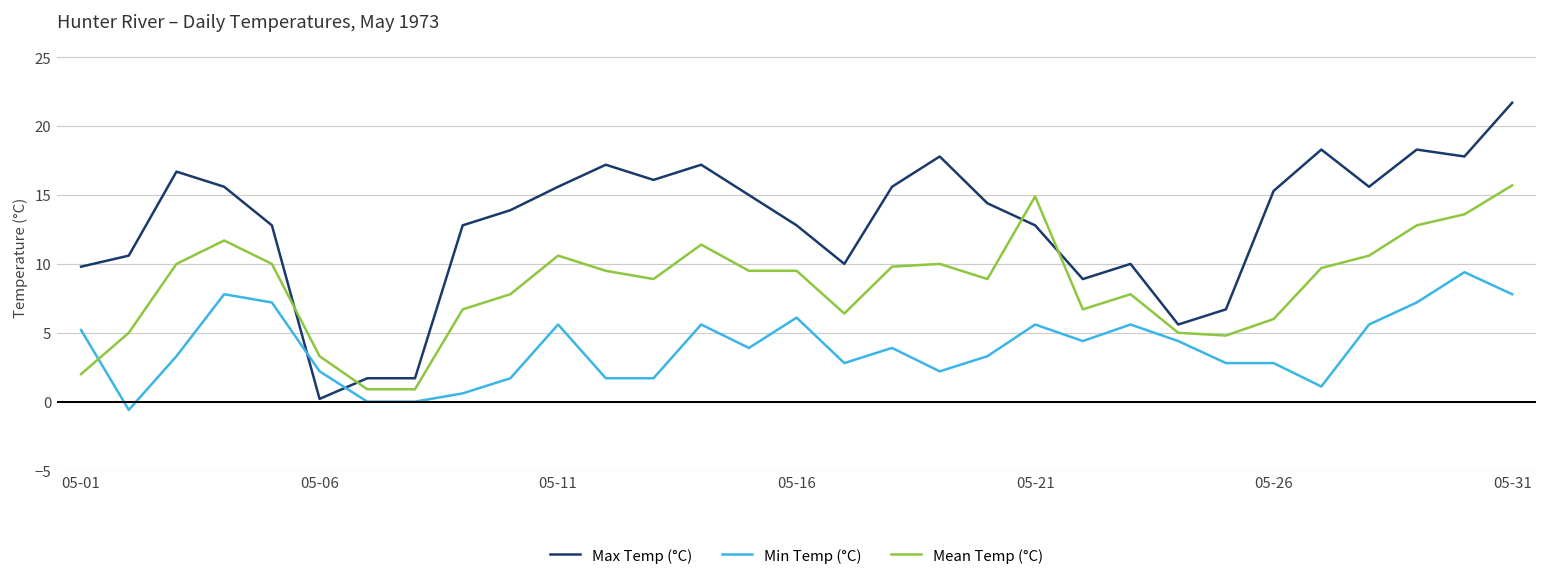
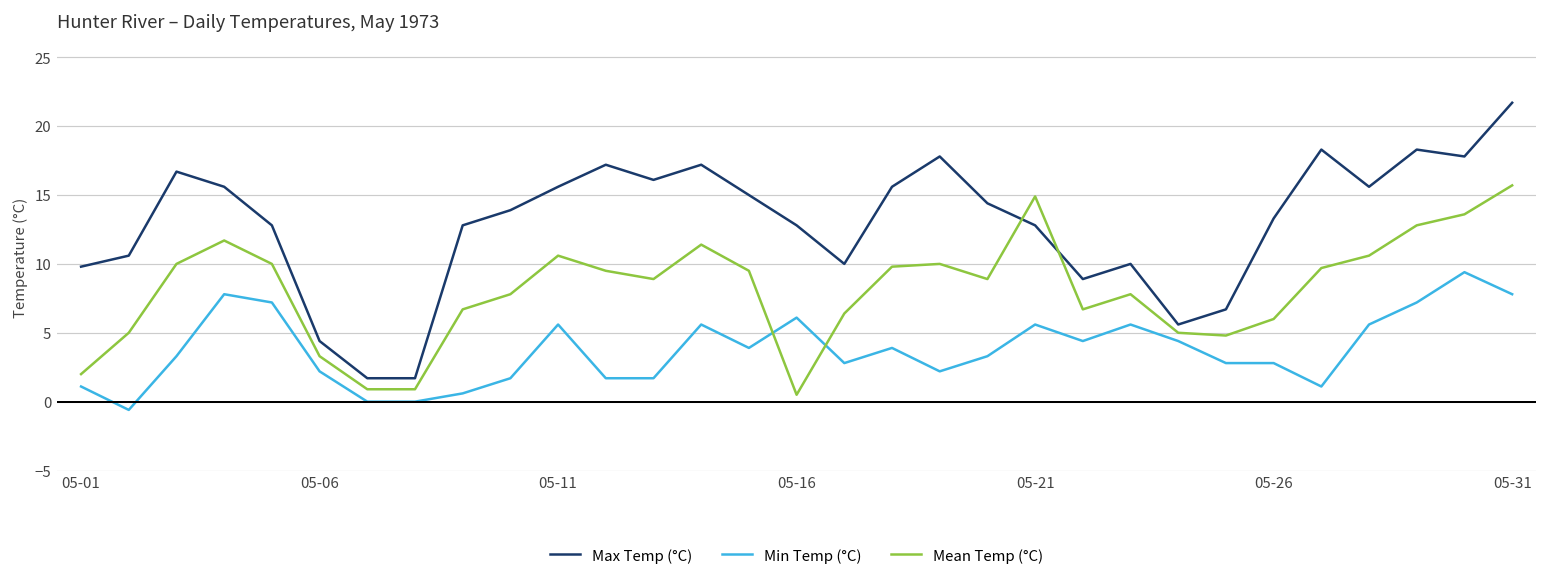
  {
    "Max Temp (°C)": {
      "05-01": 9.8,
-     "05-06": 0.2,
+     "05-06": 4.4,
      "05-11": 15.6,
      "05-16": 12.8,
      "05-21": 12.8,
-     "05-26": 15.3,
+     "05-26": 13.3,
      "05-31": 21.7
    },
    "Min Temp (°C)": {
-     "05-01": 5.2,
+     "05-01": 1.1,
      "05-06": 2.2,
      "05-11": 5.6,
      "05-16": 6.1,
      "05-21": 5.6,
      "05-26": 2.8,
      "05-31": 7.8
    },
    "Mean Temp (°C)": {
      "05-01": 2.0,
      "05-06": 3.3,
      "05-11": 10.6,
-     "05-16": 9.5,
+     "05-16": 0.5,
      "05-21": 14.9,
      "05-26": 6.0,
      "05-31": 15.7
    }
  }
